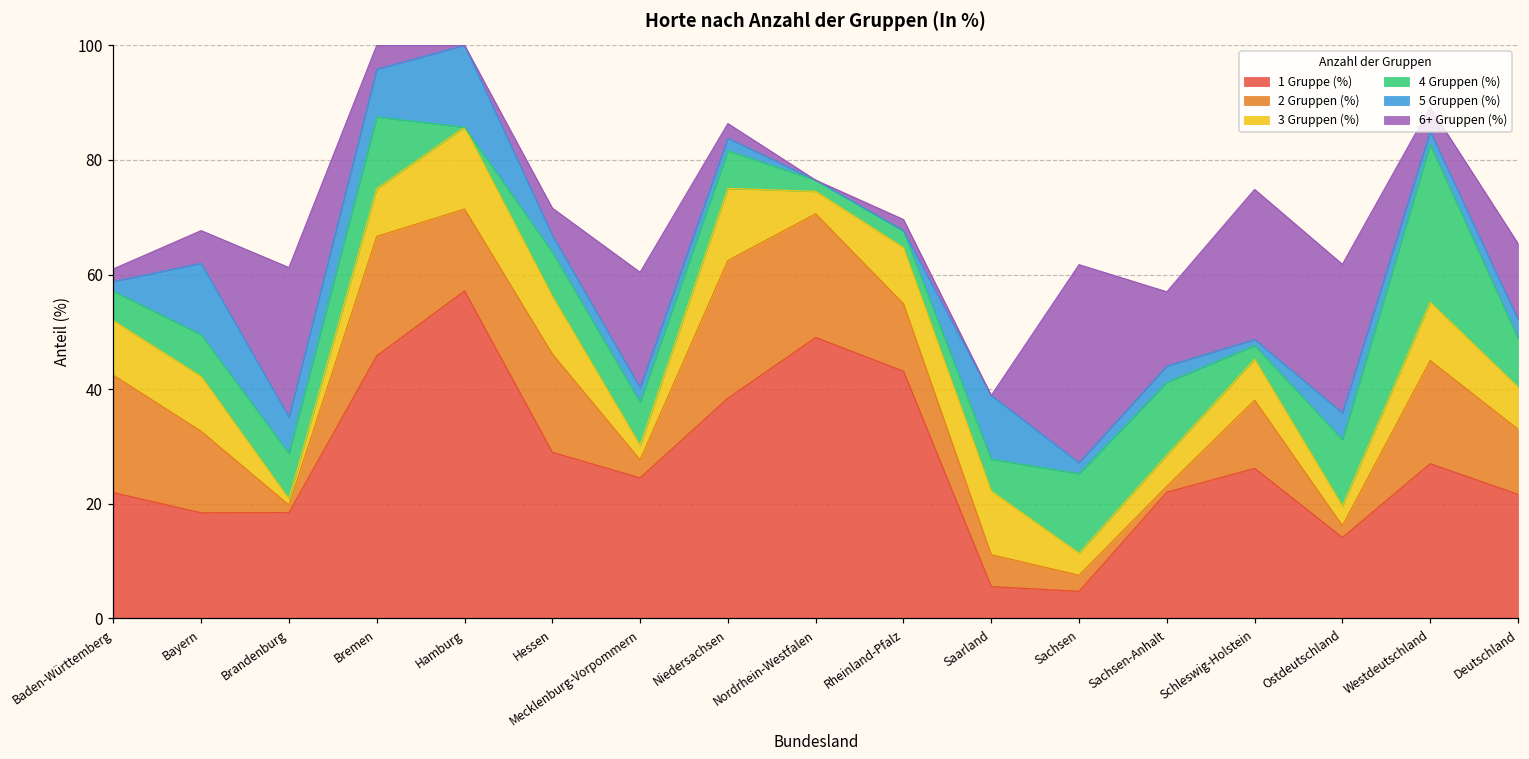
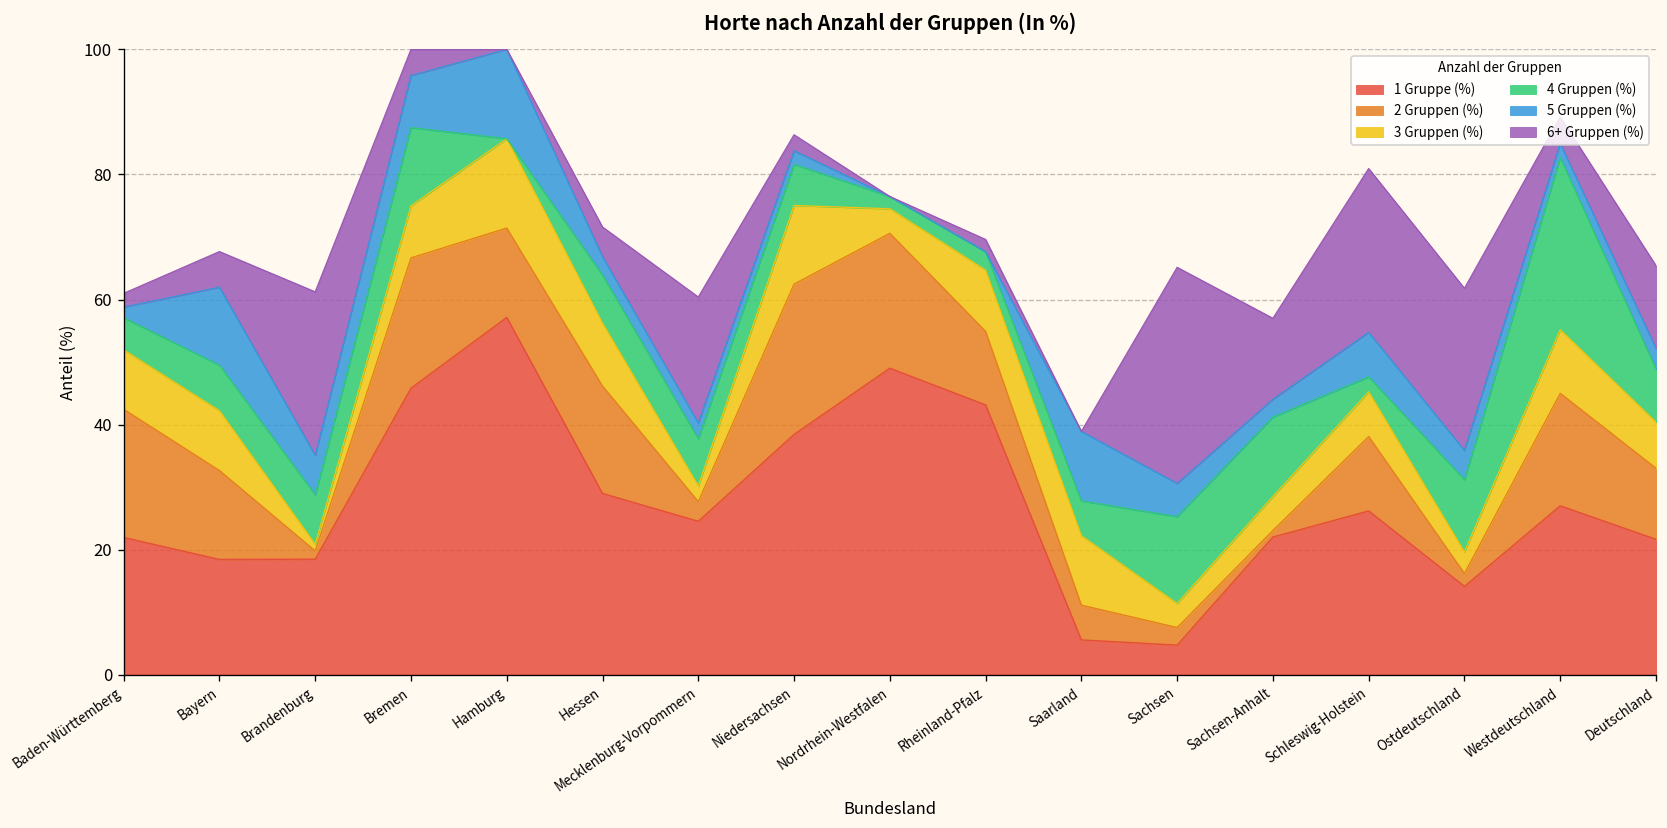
  {
    "3 Gruppen (%)": {
      "Baden-Württemberg": 10,
      "Bayern": 10,
      "Brandenburg": 1,
      "Bremen": 8,
      "Hessen": 10,
      "Mecklenburg-Vorpommern": 3,
      "Niedersachsen": 13,
      "Nordrhein-Westfalen": 4,
      "Rheinland-Pfalz": 10,
      "Saarland": 11,
      "Sachsen": 4,
      "Sachsen-Anhalt": 5,
      "Schleswig-Holstein": 7,
      "Ostdeutschland": 3,
      "Westdeutschland": 10,
      "Deutschland": 7
    },
    "4 Gruppen (%)": {
      "Baden-Württemberg": 5,
      "Bayern": 7,
      "Brandenburg": 8,
      "Bremen": 13,
      "Hessen": 8,
      "Mecklenburg-Vorpommern": 8,
      "Niedersachsen": 7,
      "Saarland": 6,
      "Sachsen": 14,
      "Sachsen-Anhalt": 13,
      "Schleswig-Holstein": 2,
      "Ostdeutschland": 12,
      "Westdeutschland": 28,
      "Deutschland": 9
    },
    "5 Gruppen (%)": {
      "Baden-Württemberg": 2,
      "Bayern": 12,
      "Brandenburg": 6,
      "Bremen": 8,
      "Hessen": 3,
      "Mecklenburg-Vorpommern": 3,
      "Niedersachsen": 2,
-     "Sachsen": 2,
+     "Sachsen": 5,
      "Sachsen-Anhalt": 3,
-     "Schleswig-Holstein": 1,
+     "Schleswig-Holstein": 7,
      "Ostdeutschland": 5,
      "Westdeutschland": 2,
      "Deutschland": 3
    },
    "6+ Gruppen (%)": {
      "Baden-Württemberg": 2,
      "Bayern": 6,
      "Brandenburg": 26,
      "Bremen": 4,
      "Hessen": 5,
      "Mecklenburg-Vorpommern": 20,
      "Niedersachsen": 3,
      "Rheinland-Pfalz": 2,
      "Sachsen": 35,
      "Sachsen-Anhalt": 13,
      "Schleswig-Holstein": 26,
      "Ostdeutschland": 26,
      "Deutschland": 13
    }
  }
